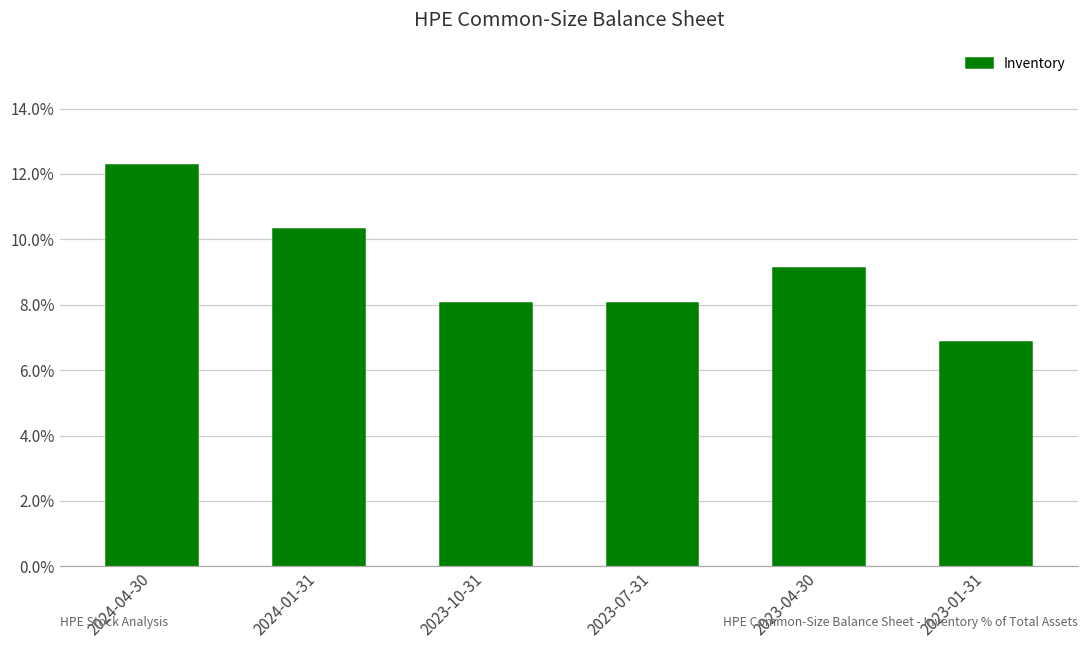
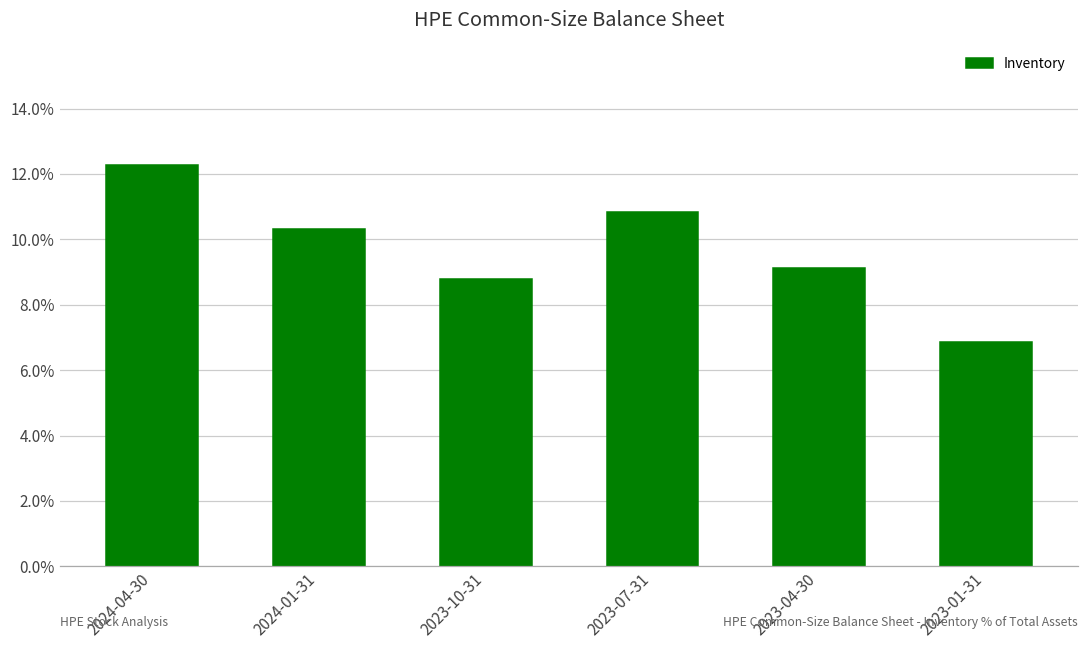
  {
    "2024-04-30": "12.3%",
    "2024-01-31": "10.3%",
-   "2023-10-31": "8.1%",
-   "2023-07-31": "8.1%",
+   "2023-10-31": "8.8%",
+   "2023-07-31": "10.8%",
    "2023-04-30": "9.1%",
    "2023-01-31": "6.9%"
  }
